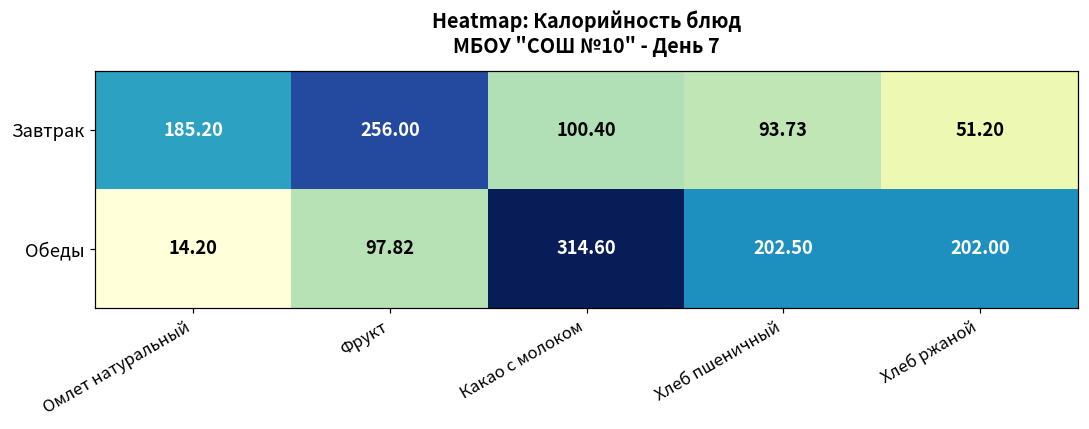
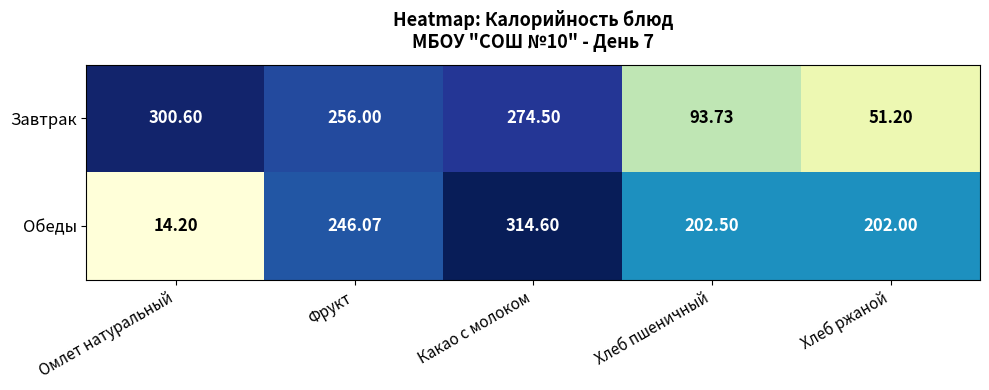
  {
    "Завтрак": {
-     "Омлет натуральный": 185.20,
+     "Омлет натуральный": 300.60,
      "Фрукт": 256.00,
-     "Какао с молоком": 100.40,
+     "Какао с молоком": 274.50,
      "Хлеб пшеничный": 93.73,
      "Хлеб ржаной": 51.20
    },
    "Обеды": {
      "Омлет натуральный": 14.20,
-     "Фрукт": 97.82,
+     "Фрукт": 246.07,
      "Какао с молоком": 314.60,
      "Хлеб пшеничный": 202.50,
      "Хлеб ржаной": 202.00
    }
  }
